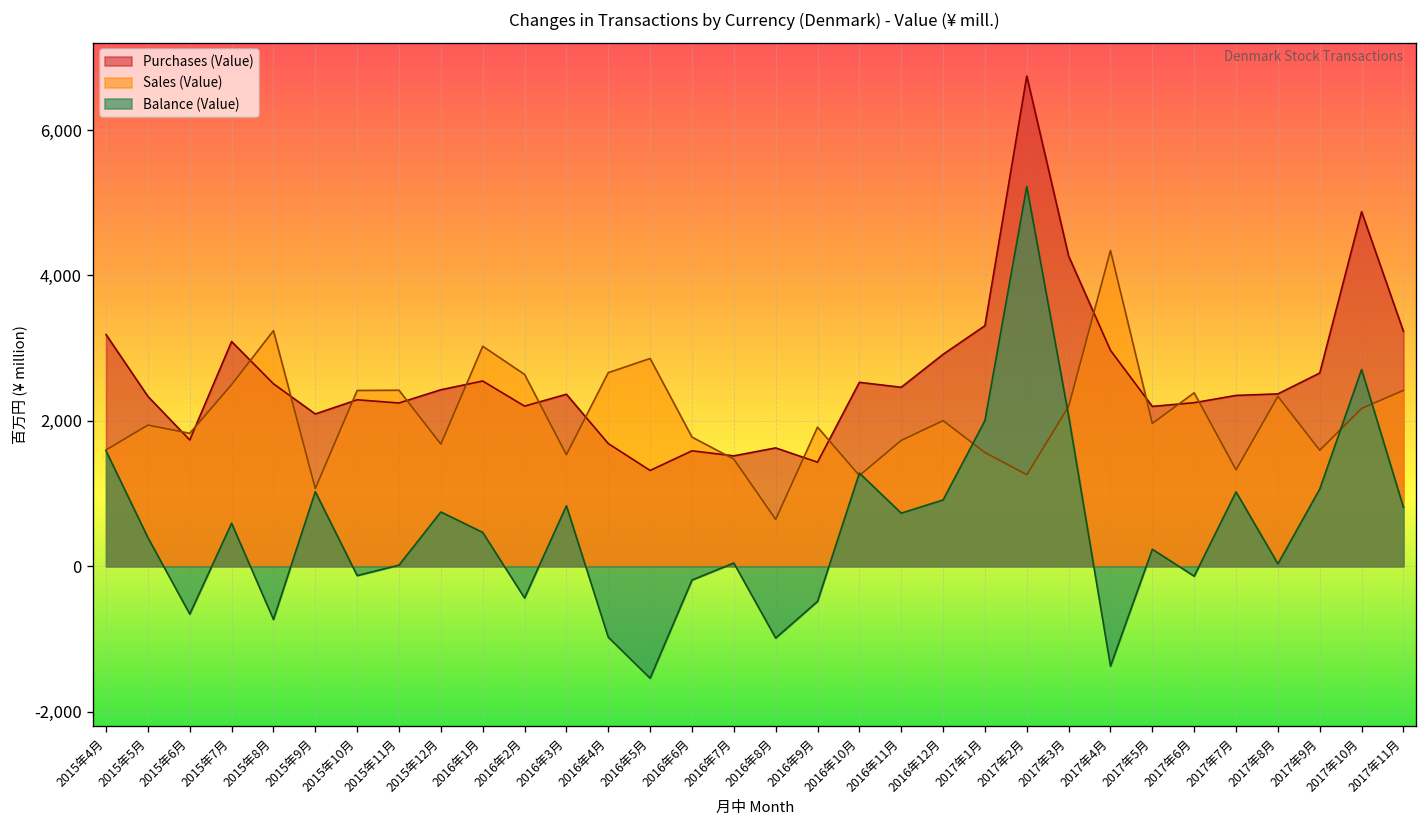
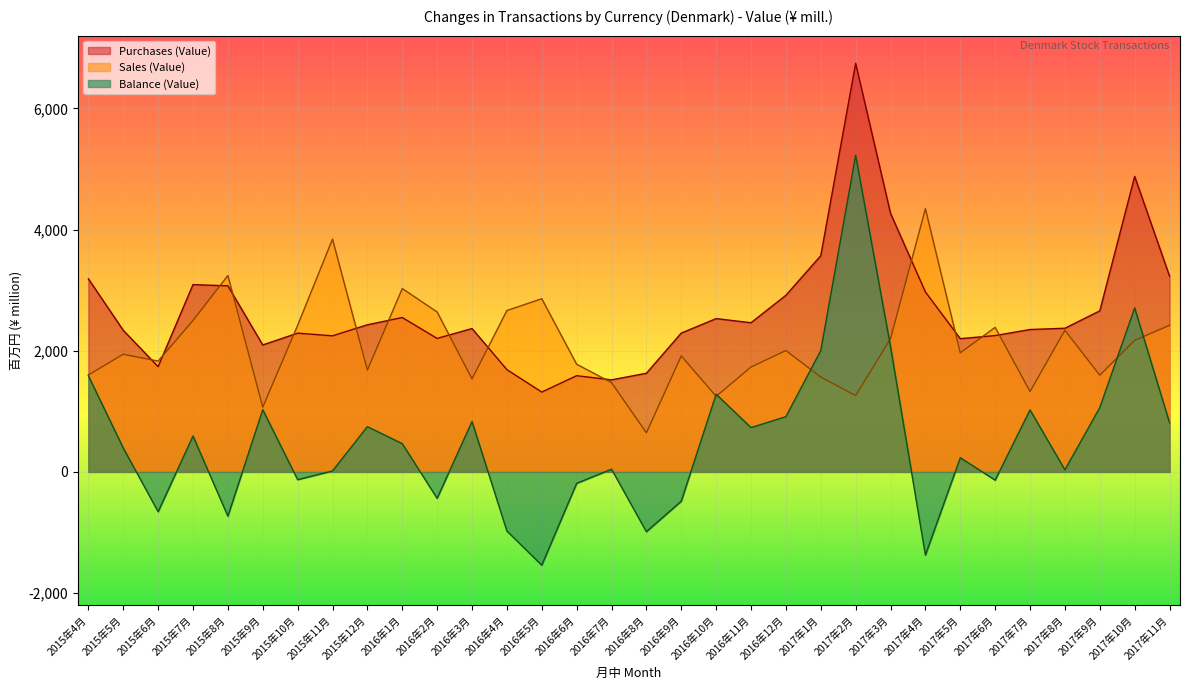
  {
    "Purchases (Value)": {
      "2015年4月": "3,200",
      "2015年5月": "2,300",
      "2015年6月": "1,700",
      "2015年7月": "3,100",
-     "2015年8月": "2,500",
+     "2015年8月": "3,100",
      "2015年9月": "2,100",
      "2015年10月": "2,300",
      "2015年11月": "2,200",
      "2015年12月": "2,400",
      "2016年1月": "2,500",
      "2016年2月": "2,200",
      "2016年3月": "2,400",
      "2016年4月": "1,700",
      "2016年5月": "1,300",
      "2016年6月": "1,600",
      "2016年7月": "1,500",
      "2016年8月": "1,600",
-     "2016年9月": "1,400",
+     "2016年9月": "2,300",
      "2016年10月": "2,500",
      "2016年11月": "2,500",
      "2016年12月": "2,900",
-     "2017年1月": "3,300",
+     "2017年1月": "3,600",
      "2017年2月": "6,700",
      "2017年3月": "4,300",
      "2017年4月": "3,000",
      "2017年5月": "2,200",
      "2017年6月": "2,300",
      "2017年7月": "2,400",
      "2017年9月": "2,700",
      "2017年10月": "4,900",
      "2017年11月": "3,200"
    },
    "Sales (Value)": {
      "2015年5月": "1,900",
      "2015年6月": "1,800",
      "2015年7月": "2,500",
      "2015年8月": "3,200",
      "2015年9月": "1,100",
      "2015年10月": "2,400",
-     "2015年11月": "2,400",
+     "2015年11月": "3,800",
      "2015年12月": "1,700",
      "2016年1月": "3,000",
      "2016年2月": "2,600",
      "2016年3月": "1,500",
      "2016年4月": "2,700",
      "2016年5月": "2,900",
      "2016年6月": "1,800",
      "2016年7月": "1,500",
      "2016年8月": "600",
      "2016年9月": "1,900",
      "2016年11月": "1,700",
      "2016年12月": "2,000",
      "2017年1月": "1,600",
      "2017年2月": "1,300",
      "2017年3月": "2,200",
      "2017年4月": "4,300",
      "2017年5月": "2,000",
      "2017年6月": "2,400",
      "2017年7月": "1,300",
      "2017年9月": "1,600",
      "2017年10月": "2,200",
      "2017年11月": "2,400"
    }
  }
